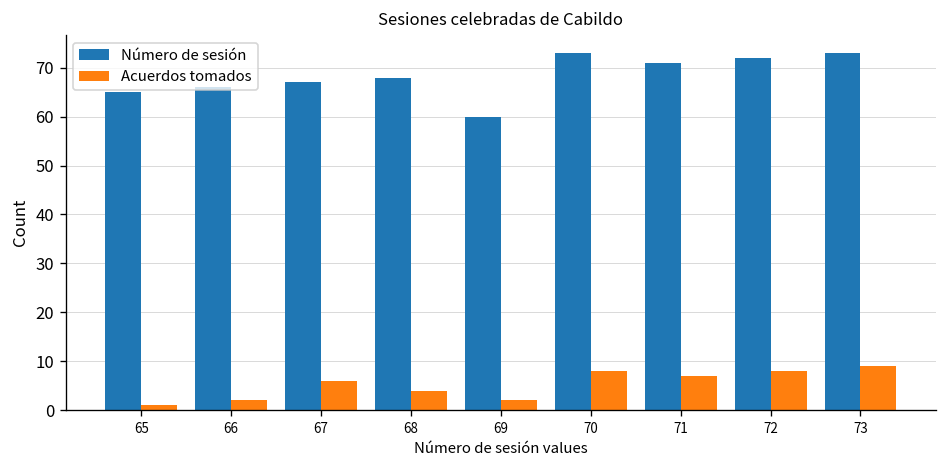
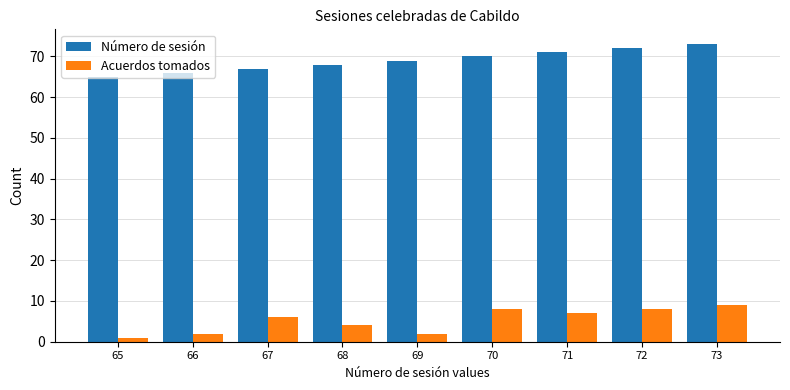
  {
    "Número de sesión": {
      "67": 67,
      "68": 68,
-     "69": 60,
-     "70": 73,
+     "69": 69,
+     "70": 70,
      "71": 71,
      "72": 72,
      "73": 73
    },
    "Acuerdos tomados": {
      "65": 1,
      "66": 2,
      "67": 6,
      "68": 4,
      "69": 2,
      "70": 8,
      "71": 7,
      "72": 8,
      "73": 9
    }
  }
